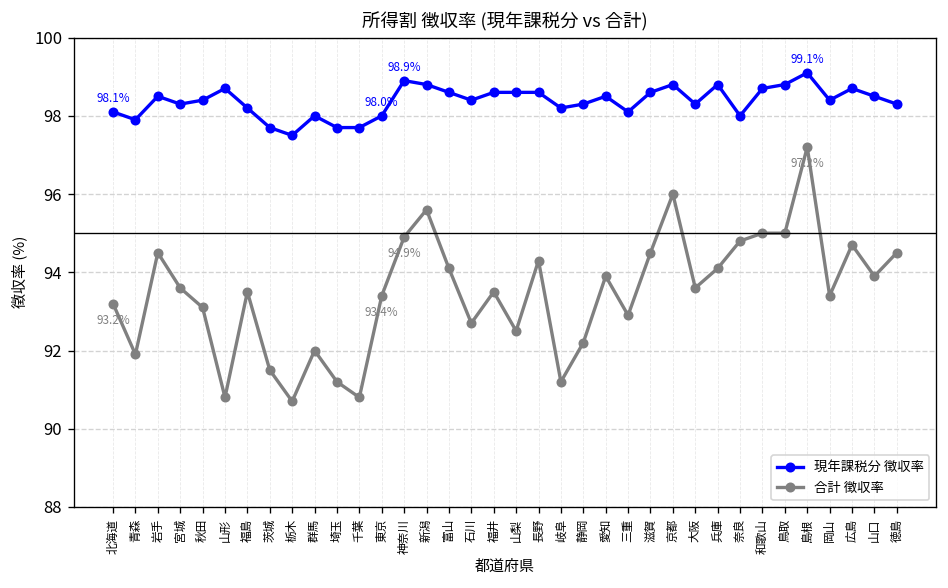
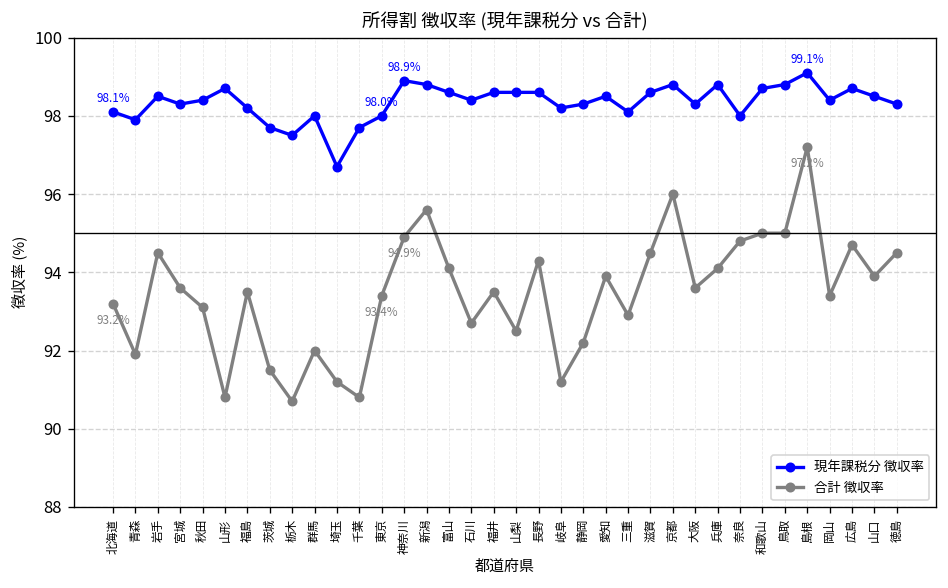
  {
    "現年課税分 徴収率": {
      "青森": "97.9",
      "岩手": "98.5",
      "宮城": "98.3",
      "秋田": "98.4",
      "山形": "98.7",
      "福島": "98.2",
      "茨城": "97.7",
      "栃木": "97.5",
      "群馬": "98.0",
-     "埼玉": "97.7",
+     "埼玉": "96.7",
      "千葉": "97.7",
      "新潟": "98.8",
      "富山": "98.6",
      "石川": "98.4",
      "福井": "98.6",
      "山梨": "98.6",
      "長野": "98.6",
      "岐阜": "98.2",
      "静岡": "98.3",
      "愛知": "98.5",
      "三重": "98.1",
      "滋賀": "98.6",
      "京都": "98.8",
      "大阪": "98.3",
      "兵庫": "98.8",
      "奈良": "98.0",
      "和歌山": "98.7",
      "鳥取": "98.8",
      "岡山": "98.4",
      "広島": "98.7",
      "山口": "98.5",
      "徳島": "98.3"
    },
    "合計 徴収率": {
      "北海道": "93.2%",
      "東京": "93.4%",
      "神奈川": "94.9%",
      "島根": "97.2%"
    }
  }
